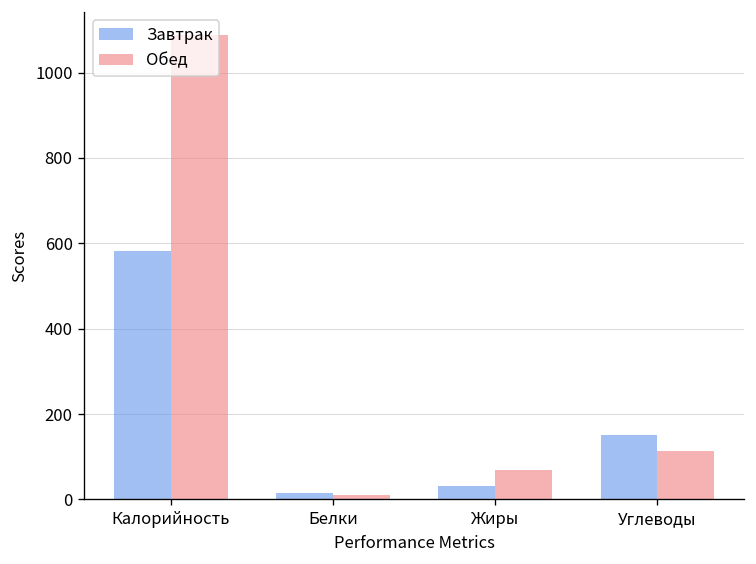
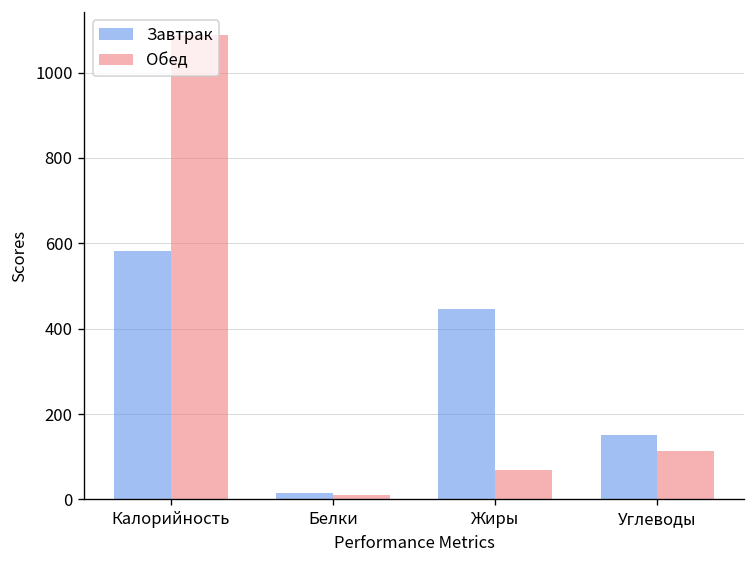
  {
    "Завтрак": {
      "Калорийность": 580,
      "Белки": 10,
-     "Жиры": 30,
+     "Жиры": 450,
      "Углеводы": 150
    },
    "Обед": {
      "Белки": 10,
      "Жиры": 70,
      "Углеводы": 110
    }
  }
